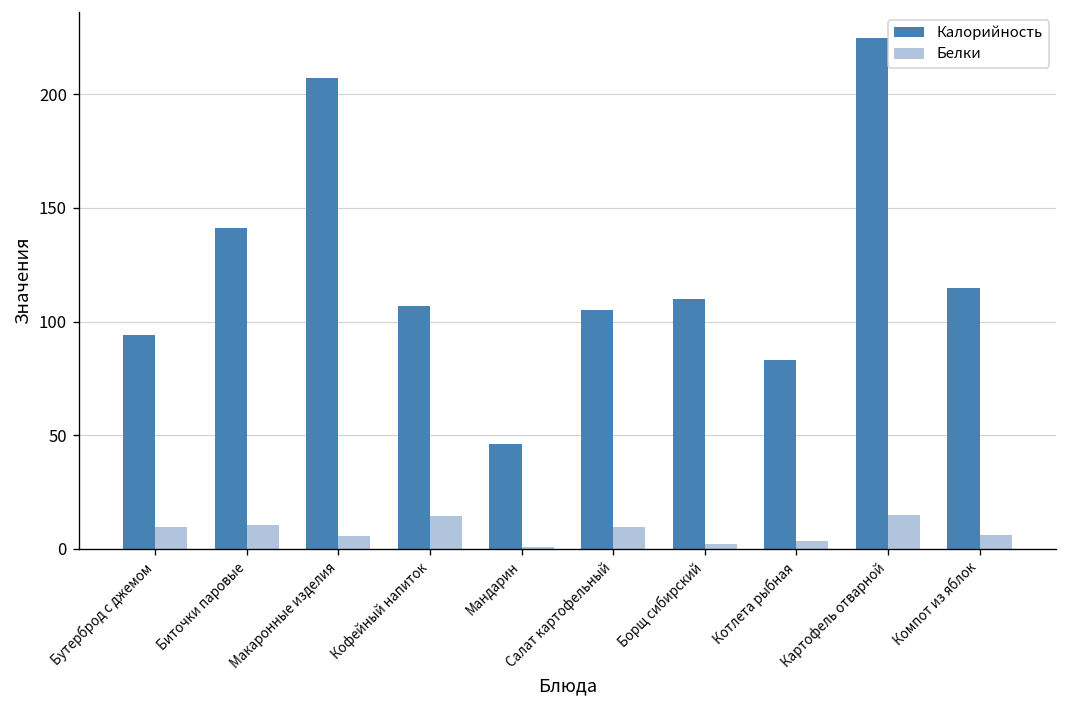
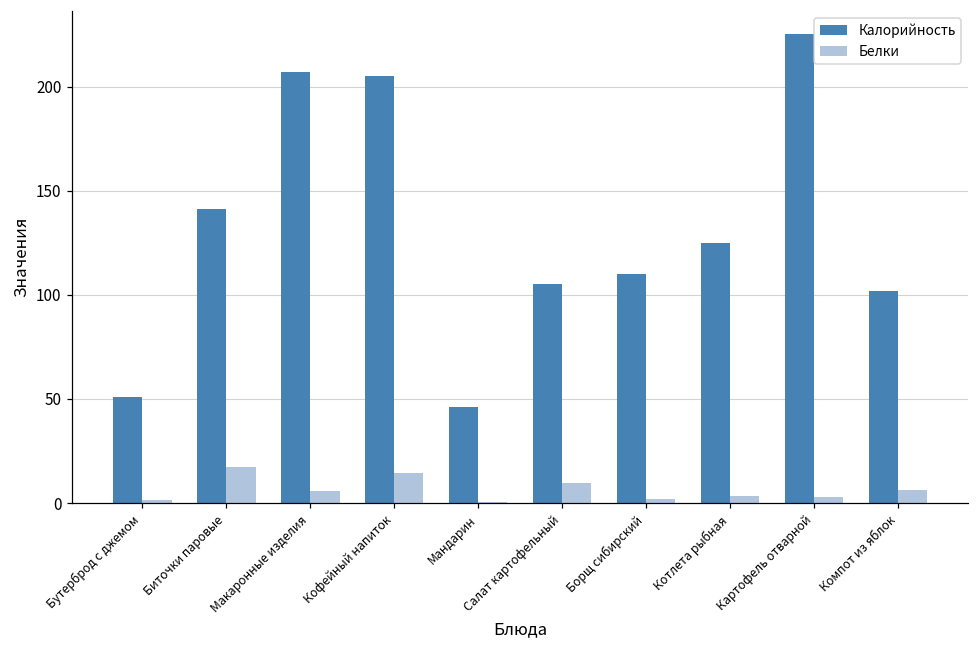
  {
    "Калорийность": {
-     "Бутерброд с джемом": 94,
+     "Бутерброд с джемом": 51,
      "Биточки паровые": 141,
      "Макаронные изделия": 207,
-     "Кофейный напиток": 107,
+     "Кофейный напиток": 205,
      "Мандарин": 46,
      "Салат картофельный": 105,
      "Борщ сибирский": 110,
-     "Котлета рыбная": 83,
+     "Котлета рыбная": 125,
      "Картофель отварной": 225,
-     "Компот из яблок": 115
+     "Компот из яблок": 102
    },
    "Белки": {
-     "Бутерброд с джемом": 10,
-     "Биточки паровые": 10,
+     "Бутерброд с джемом": 1,
+     "Биточки паровые": 17,
      "Макаронные изделия": 6,
      "Кофейный напиток": 14,
      "Салат картофельный": 10,
      "Борщ сибирский": 2,
      "Котлета рыбная": 3,
-     "Картофель отварной": 15,
+     "Картофель отварной": 3,
      "Компот из яблок": 6
    }
  }
